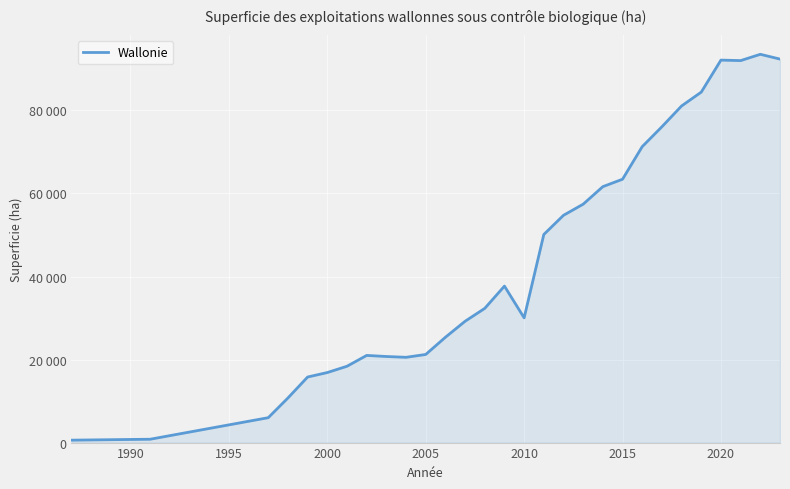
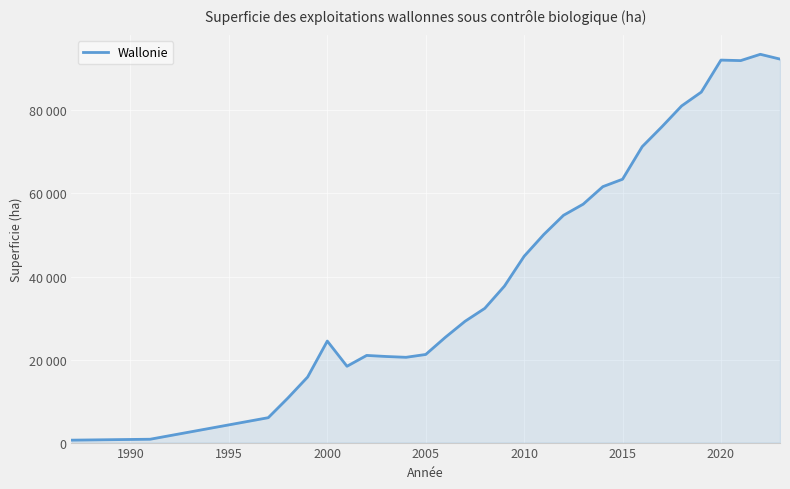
  {
-   "2000": 17000,
+   "2000": 24000,
    "2005": 21000,
-   "2010": 30000,
+   "2010": 45000,
    "2015": 63000,
    "2020": 92000
  }
